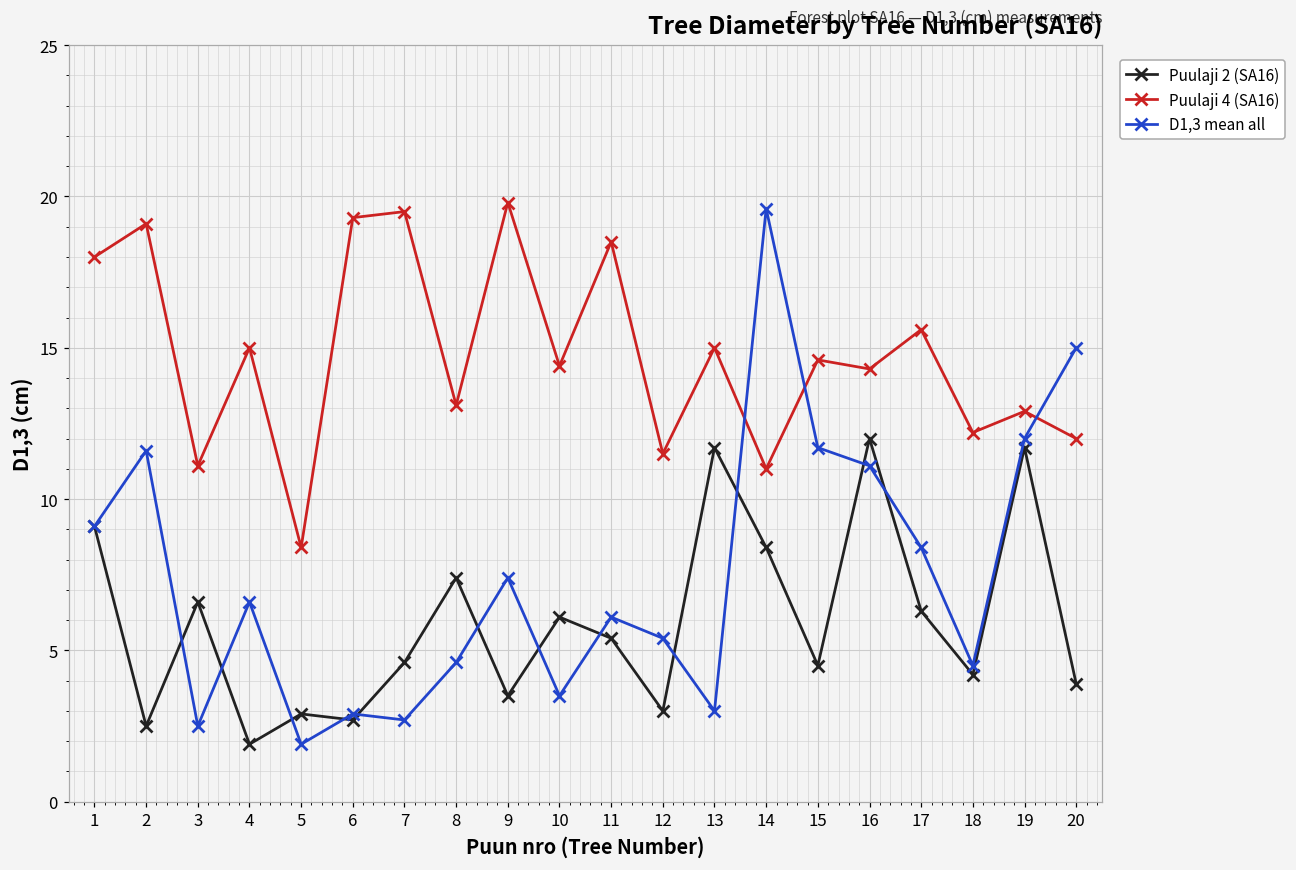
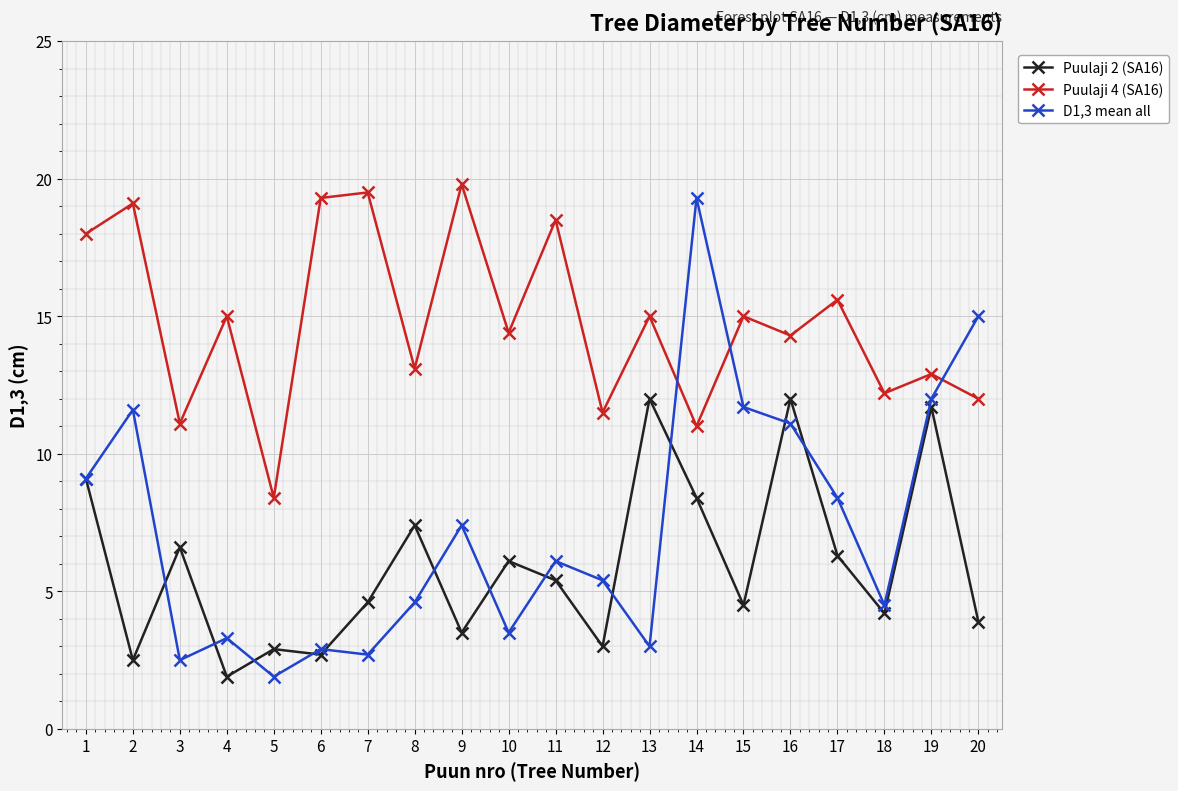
  {
    "Puulaji 2 (SA16)": {
      "2": 2.5,
      "3": 6.6,
      "4": 1.9,
      "5": 2.9,
      "6": 2.7,
      "7": 4.6,
      "8": 7.4,
      "9": 3.5,
      "10": 6.1,
      "11": 5.4,
      "12": 3.0,
-     "13": 11.7,
+     "13": 12.0,
      "14": 8.4,
      "15": 4.5,
      "16": 12.0,
      "17": 6.3,
      "18": 4.2,
      "19": 11.7,
      "20": 3.9
    },
    "Puulaji 4 (SA16)": {
      "1": 18.0,
      "2": 19.1,
      "3": 11.1,
      "4": 15.0,
      "5": 8.4,
      "6": 19.3,
      "7": 19.5,
      "8": 13.1,
      "9": 19.8,
      "10": 14.4,
      "11": 18.5,
      "12": 11.5,
      "13": 15.0,
      "14": 11.0,
-     "15": 14.6,
+     "15": 15.0,
      "16": 14.3,
      "17": 15.6,
      "18": 12.2,
      "19": 12.9,
      "20": 12.0
    },
    "D1,3 mean all": {
      "2": 11.6,
      "3": 2.5,
-     "4": 6.6,
+     "4": 3.3,
      "5": 1.9,
      "6": 2.9,
      "7": 2.7,
      "8": 4.6,
      "9": 7.4,
      "10": 3.5,
      "11": 6.1,
      "12": 5.4,
      "13": 3.0,
-     "14": 19.6,
+     "14": 19.3,
      "15": 11.7,
      "16": 11.1,
      "17": 8.4,
      "18": 4.5,
      "19": 12.0,
      "20": 15.0
    }
  }
